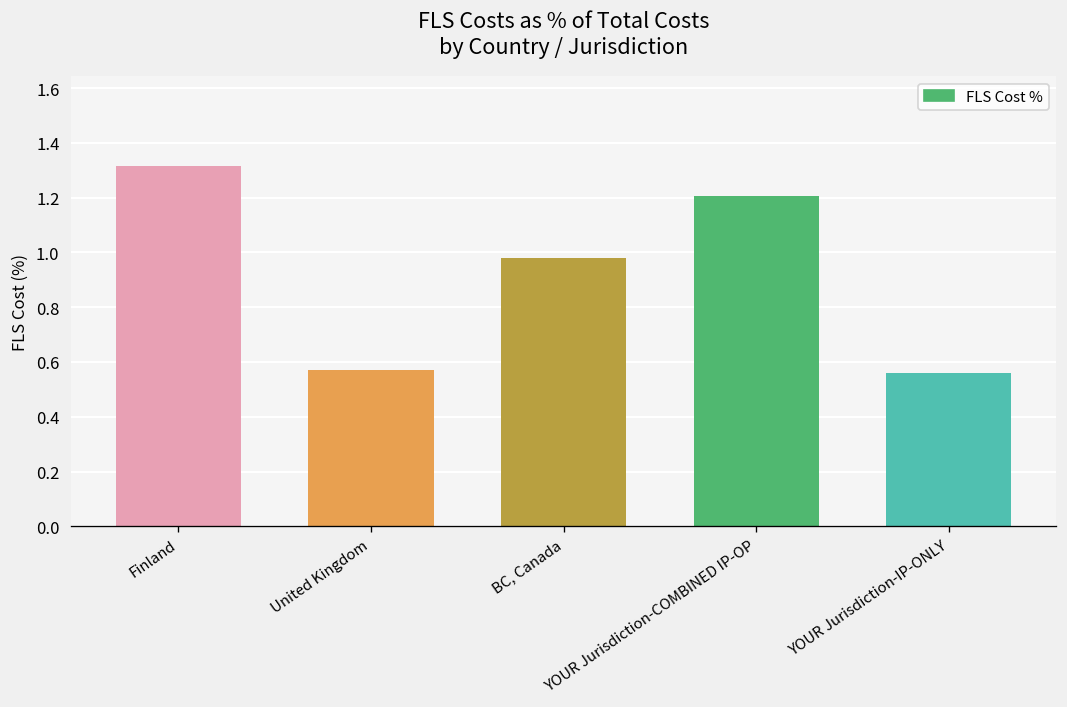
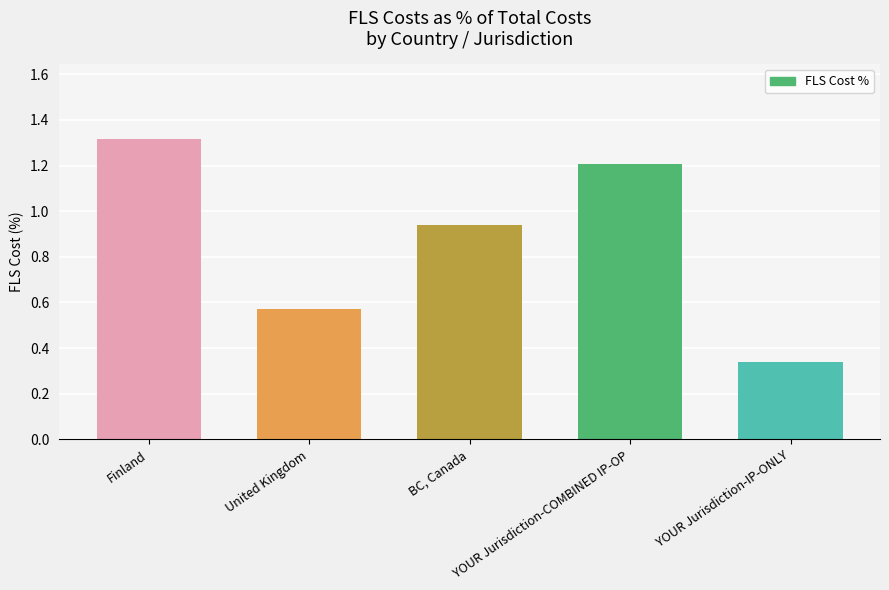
  {
    "Finland": 1.31,
    "United Kingdom": 0.57,
-   "BC, Canada": 0.98,
+   "BC, Canada": 0.94,
    "YOUR Jurisdiction-COMBINED IP-OP": 1.21,
-   "YOUR Jurisdiction-IP-ONLY": 0.56
+   "YOUR Jurisdiction-IP-ONLY": 0.34
  }
